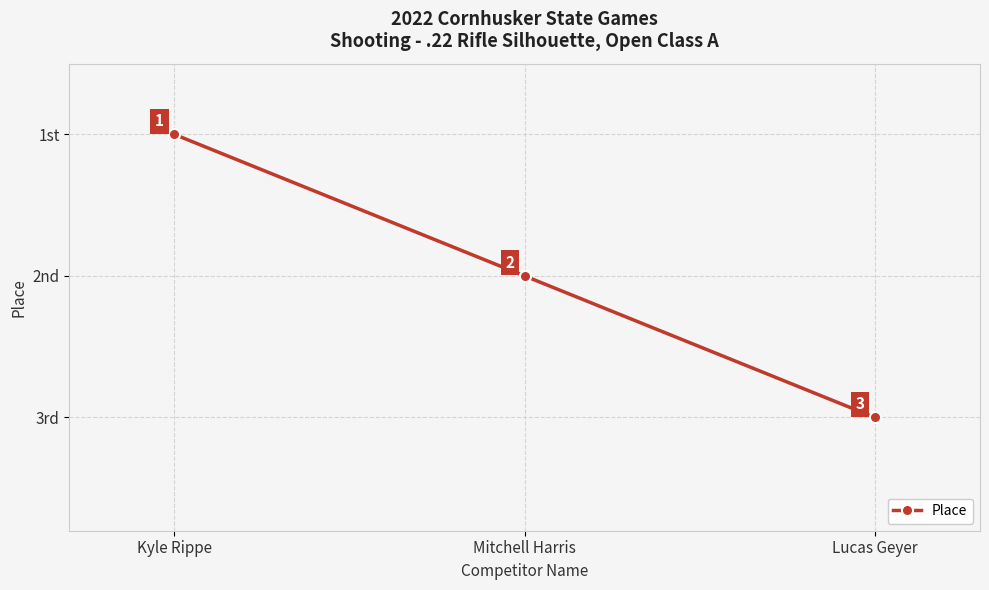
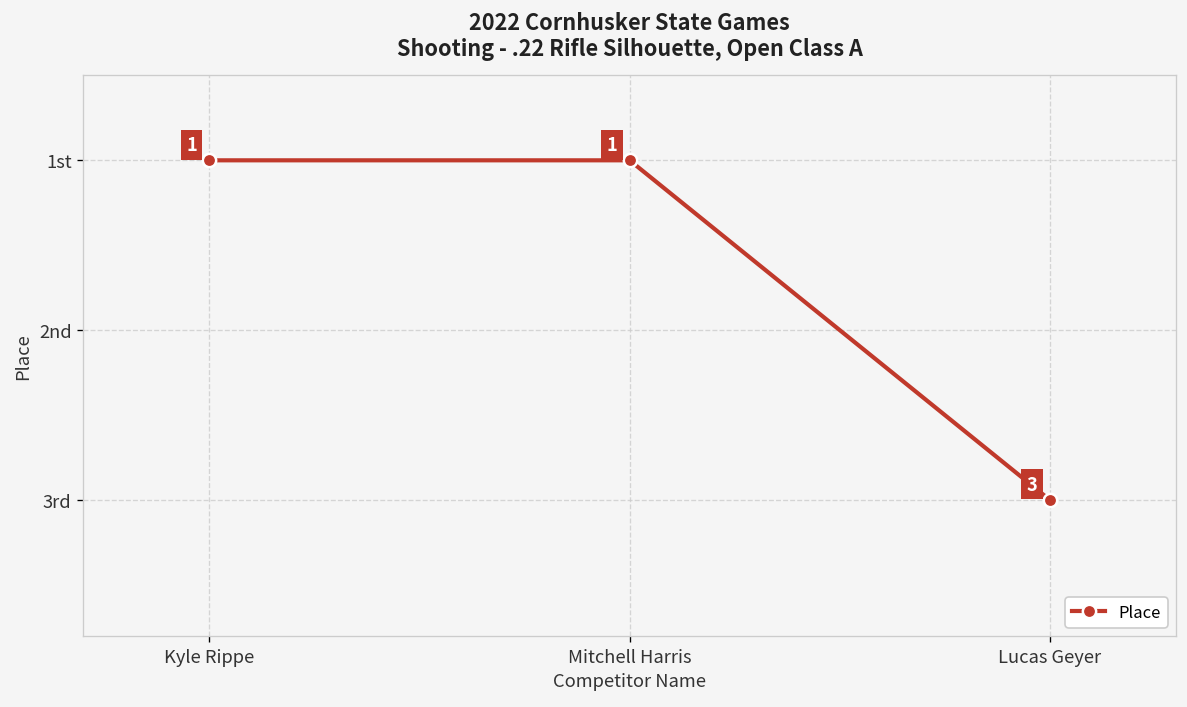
  {
-   "Mitchell Harris": 2
+   "Mitchell Harris": 1
  }
